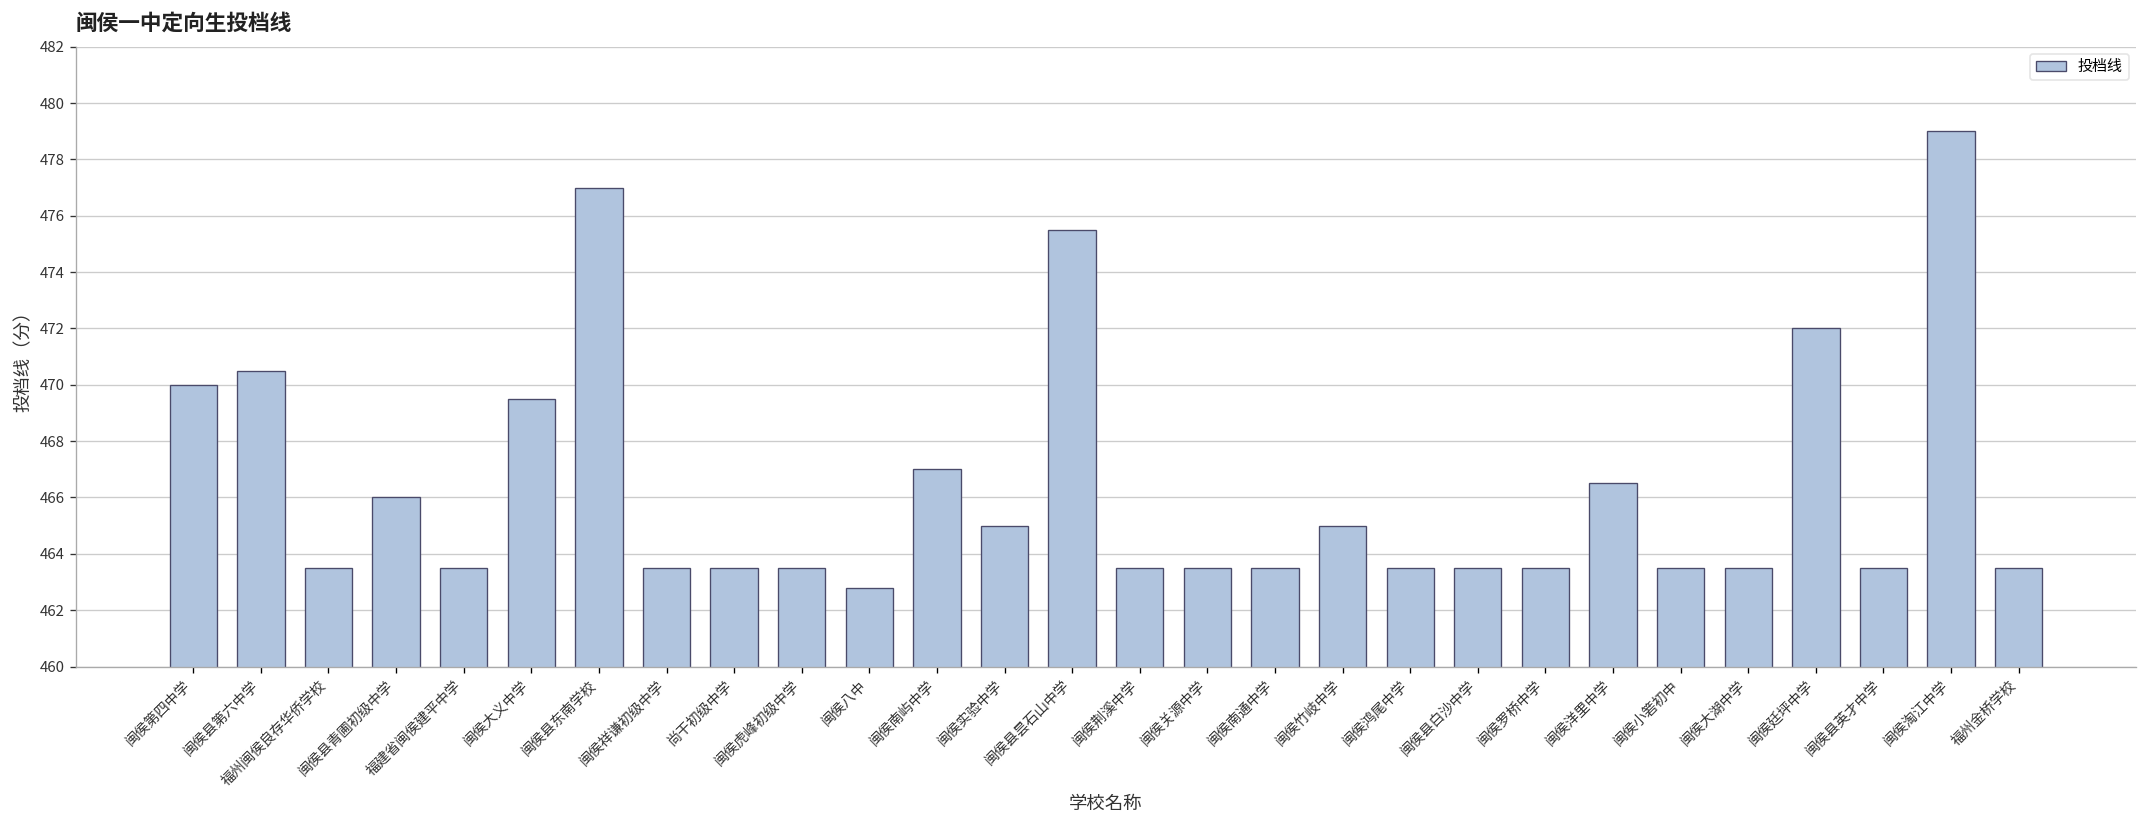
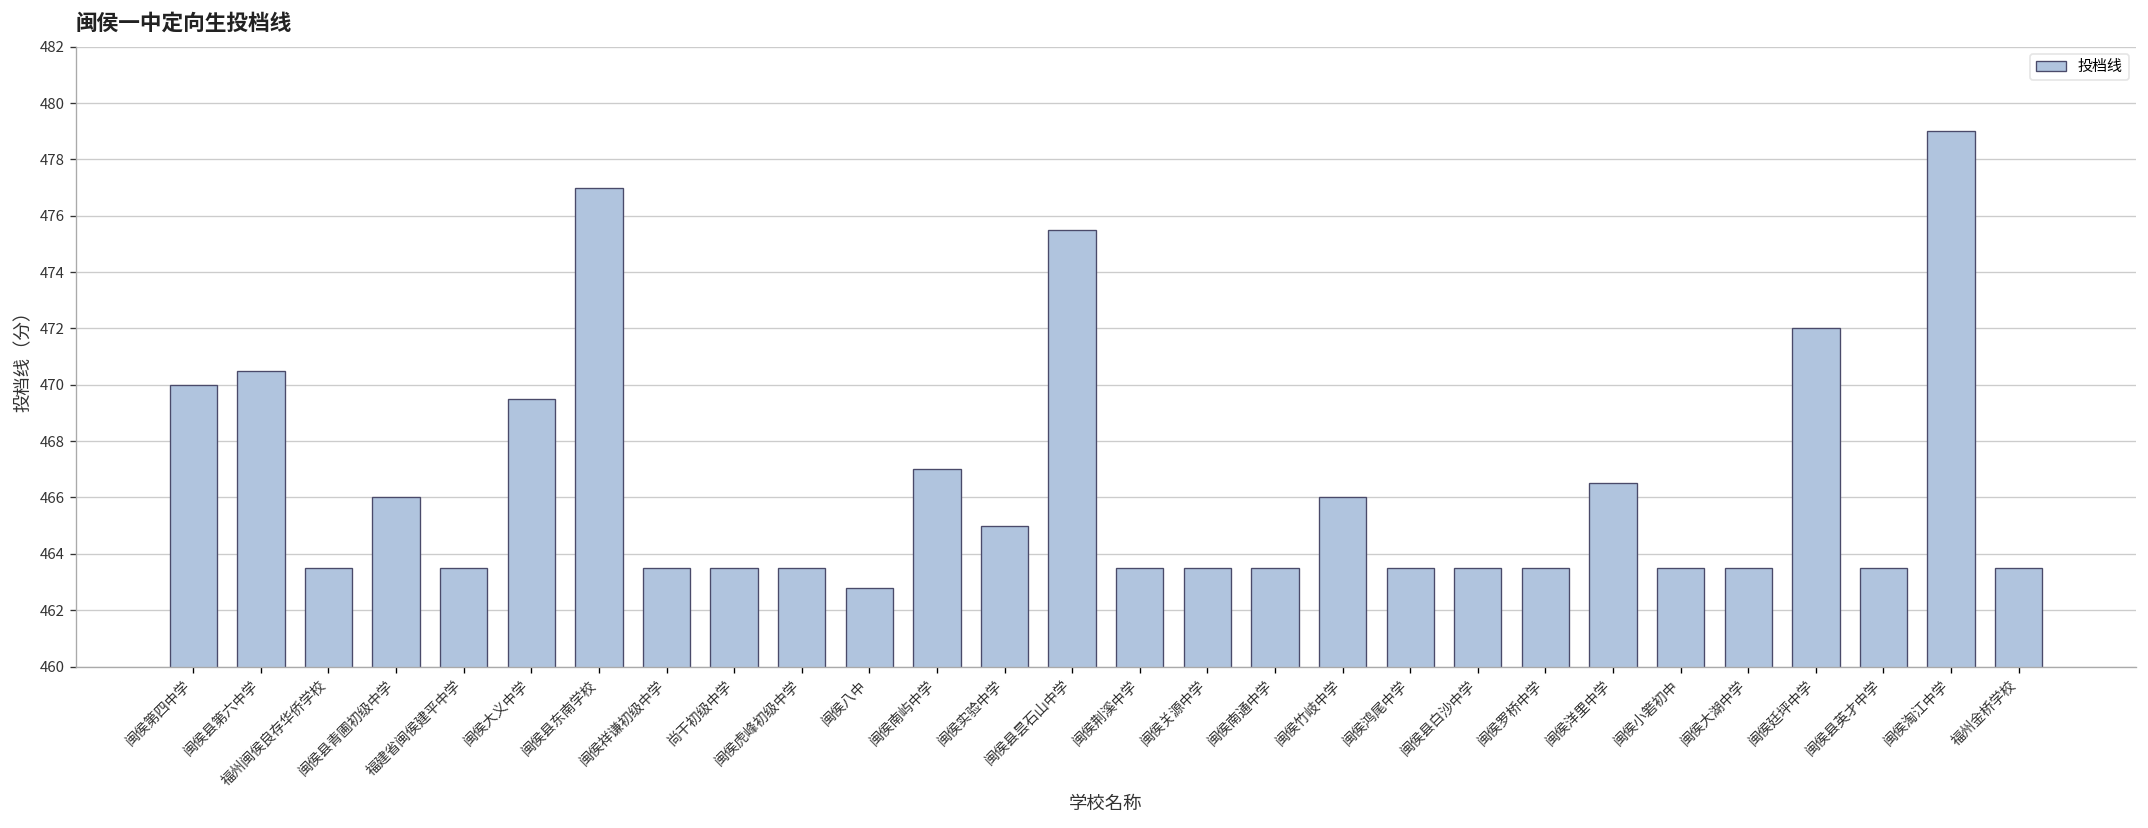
  {
    "闽侯第四中学": 470,
    "闽侯县第六中学": 470.5,
    "福州闽侯良存华侨学校": 463.5,
    "闽侯县青圃初级中学": 466,
    "福建省闽侯建平中学": 463.5,
    "闽侯大义中学": 469.5,
    "闽侯县东南学校": 477,
    "闽侯祥谦初级中学": 463.5,
    "尚干初级中学": 463.5,
    "闽侯虎峰初级中学": 463.5,
    "闽侯八中": 462.8,
    "闽侯南屿中学": 467,
    "闽侯实验中学": 465,
    "闽侯县昙石山中学": 475.5,
    "闽侯荆溪中学": 463.5,
    "闽侯关源中学": 463.5,
    "闽侯南通中学": 463.5,
-   "闽侯竹岐中学": 465,
+   "闽侯竹岐中学": 466,
    "闽侯鸿尾中学": 463.5,
    "闽侯县白沙中学": 463.5,
    "闽侯罗桥中学": 463.5,
    "闽侯洋里中学": 466.5,
    "闽侯小箬初中": 463.5,
    "闽侯大湖中学": 463.5,
    "闽侯廷坪中学": 472,
    "闽侯县英才中学": 463.5,
    "闽侯淘江中学": 479,
    "福州金桥学校": 463.5
  }
